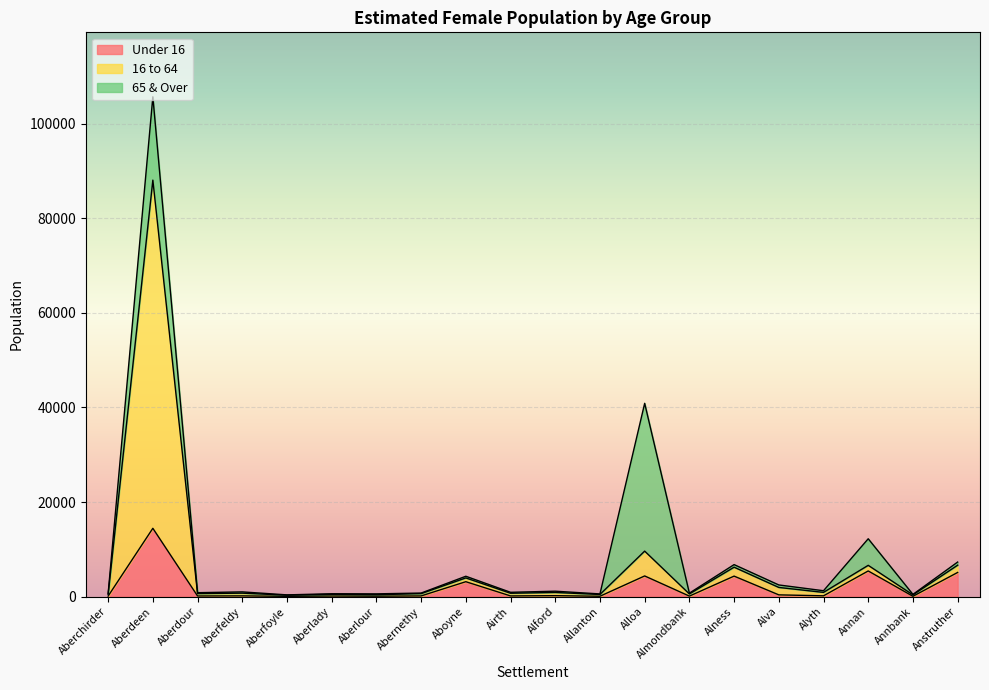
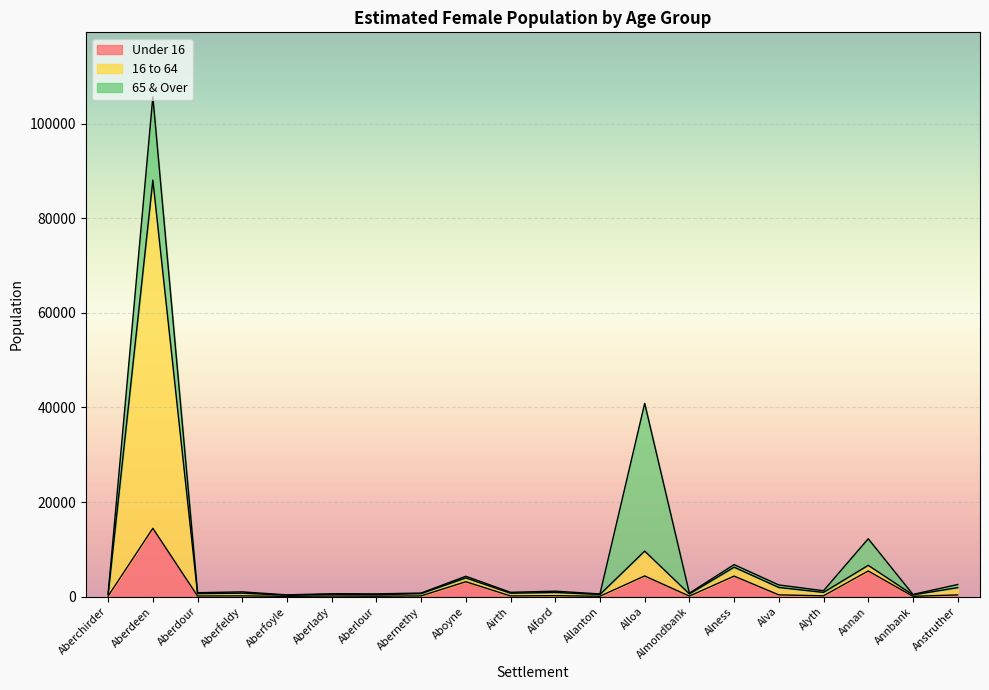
  {
    "Under 16": {
      "Aberdeen": 14000,
      "Aberfeldy": 0,
      "Aboyne": 3000,
      "Airth": 0,
      "Alford": 0,
      "Alloa": 4000,
      "Alness": 4000,
      "Alva": 0,
      "Alyth": 0,
      "Annan": 5000,
-     "Anstruther": 5000
+     "Anstruther": 0
    },
    "16 to 64": {
      "Aberdeen": 74000,
      "Alloa": 5000,
      "Alness": 2000,
      "Annan": 1000,
      "Anstruther": 2000
    },
    "65 & Over": {
      "Alloa": 31000,
      "Alness": 1000,
      "Annan": 6000,
      "Anstruther": 1000
    }
  }
